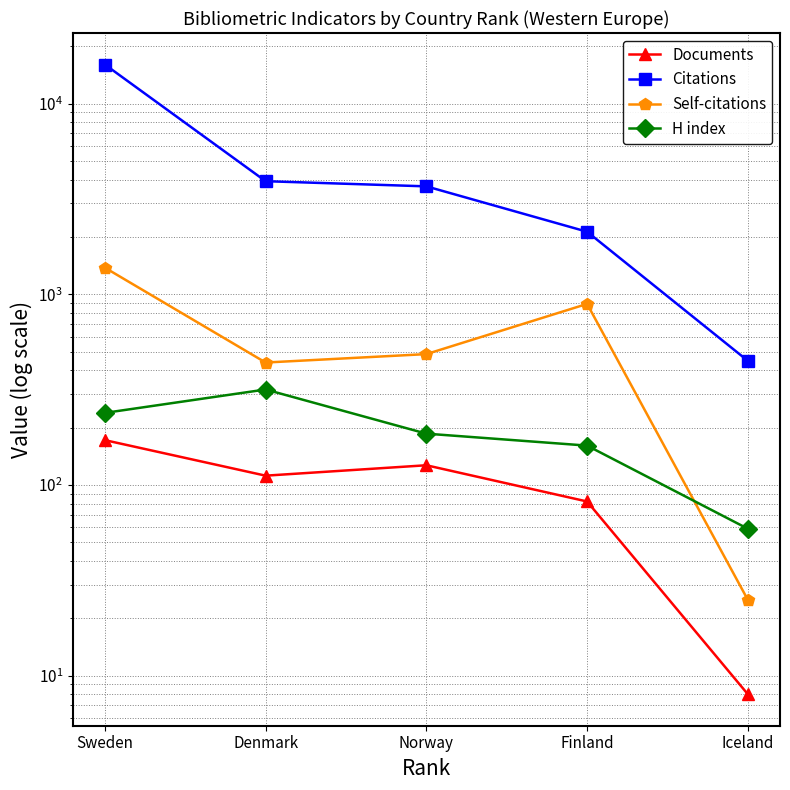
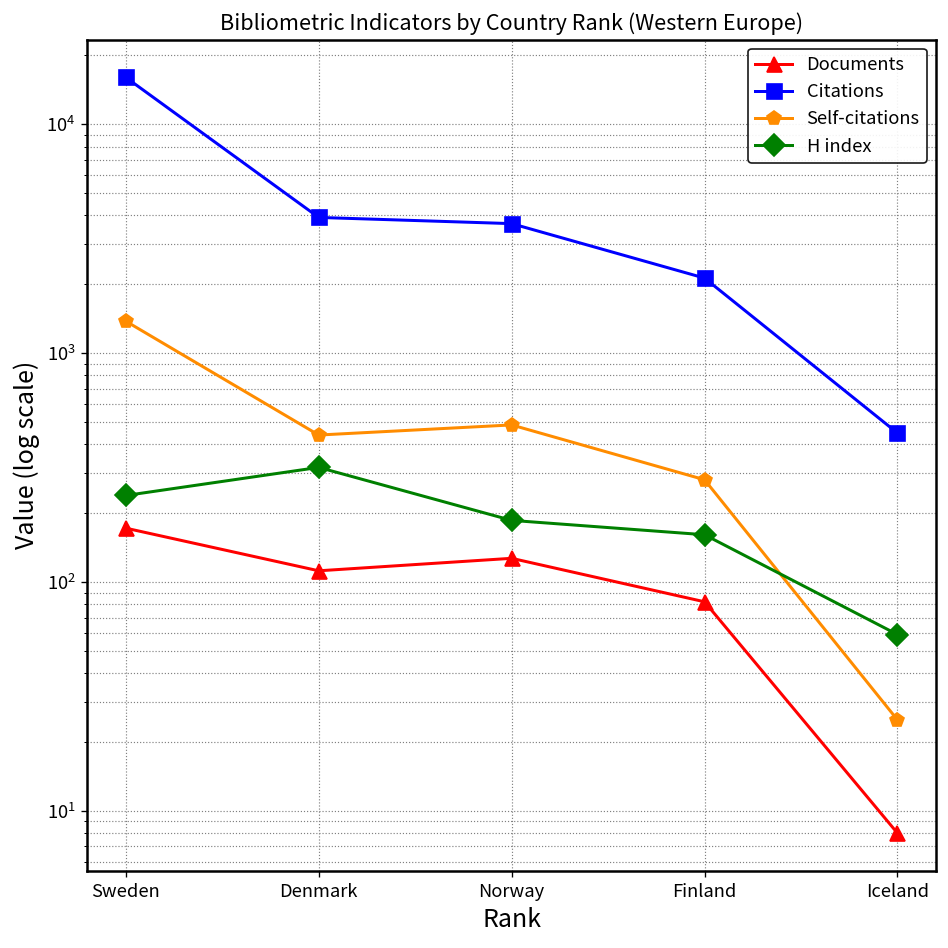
  {
    "Documents": {
      "Sweden": 170,
      "Denmark": 110,
      "Norway": 130,
      "Finland": 82,
      "Iceland": 8
    },
    "Citations": {
      "Sweden": 16000,
      "Denmark": 3900,
      "Norway": 3700,
      "Finland": 2100,
      "Iceland": 450
    },
    "Self-citations": {
      "Sweden": 1400,
      "Denmark": 440,
      "Norway": 490,
-     "Finland": 900,
+     "Finland": 280,
      "Iceland": 25
    },
    "H index": {
      "Sweden": 240,
      "Denmark": 320,
      "Norway": 190,
      "Finland": 160,
      "Iceland": 59
    }
  }
